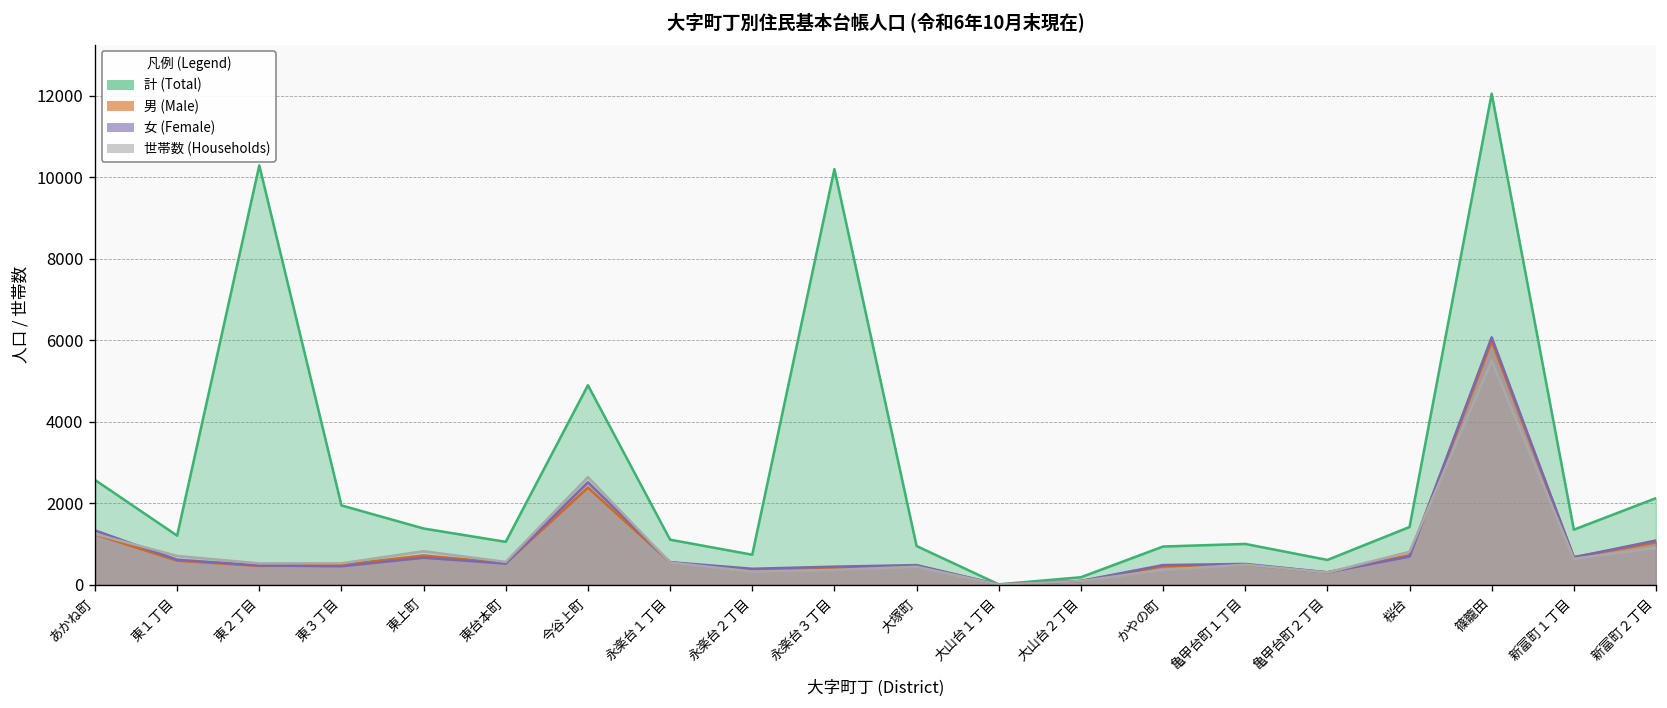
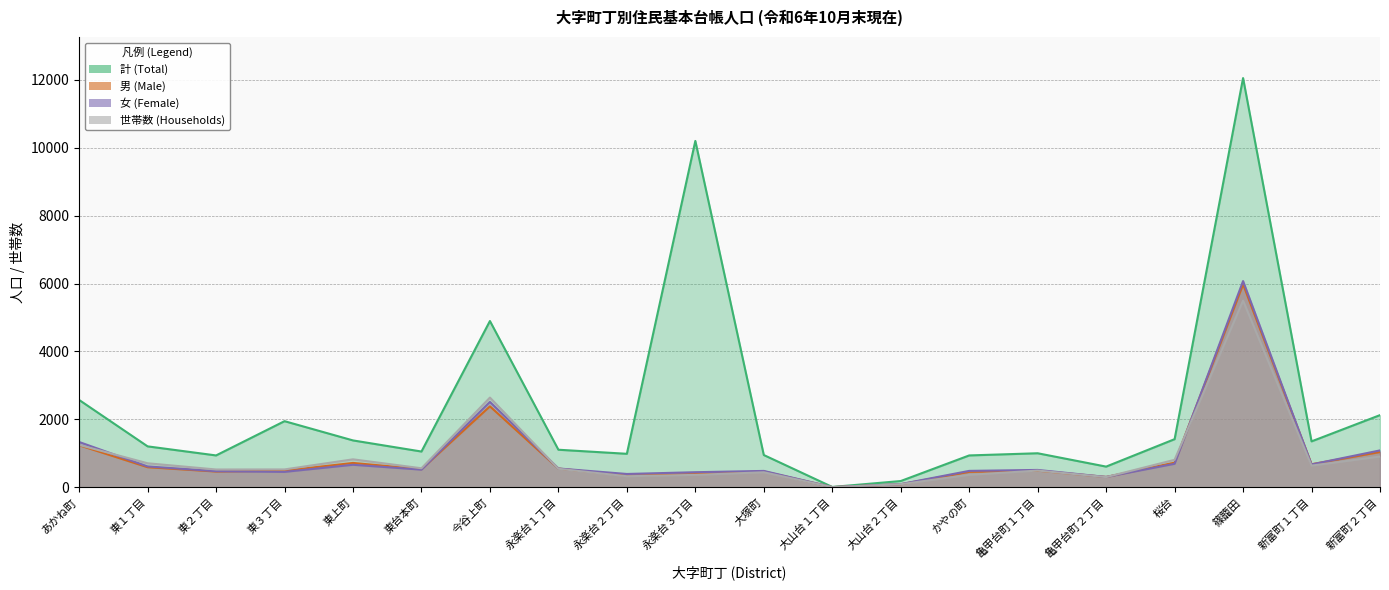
  {
    "計 (Total)": {
      "あかね町": 2600,
      "東１丁目": 1200,
-     "東２丁目": 10300,
+     "東２丁目": 900,
      "東３丁目": 1900,
      "東上町": 1400,
      "東台本町": 1100,
      "今谷上町": 4900,
      "永楽台１丁目": 1100,
-     "永楽台２丁目": 700,
+     "永楽台２丁目": 1000,
      "永楽台３丁目": 10200,
      "大塚町": 1000,
      "大山台２丁目": 200,
      "かやの町": 900,
      "亀甲台町１丁目": 1000,
      "亀甲台町２丁目": 600,
      "桜台": 1400,
      "篠籠田": 12100,
      "新富町１丁目": 1400,
      "新富町２丁目": 2100
    },
    "男 (Male)": {
      "今谷上町": 2400,
      "篠籠田": 6000
    }
  }
